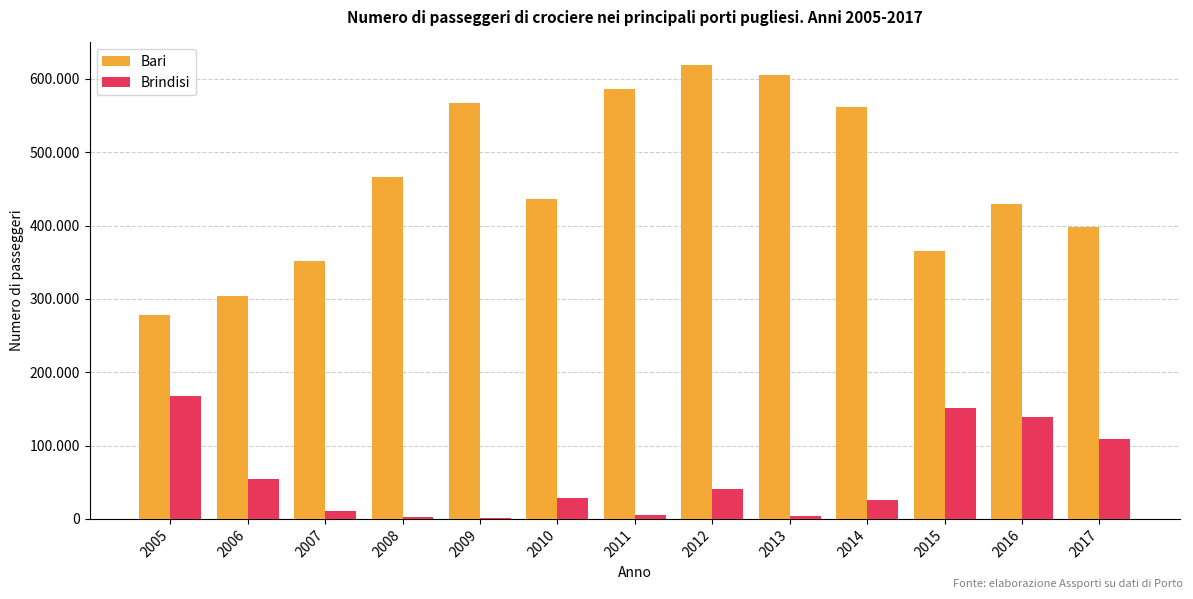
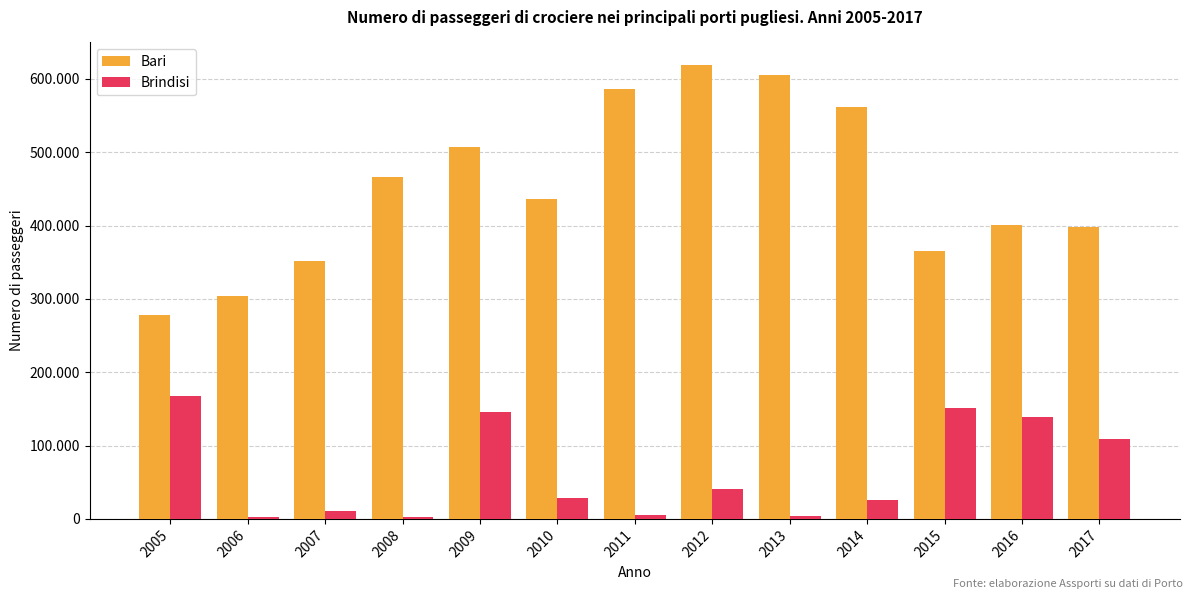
  {
    "Bari": {
      "2005": 280,
      "2006": 300,
      "2007": 350,
      "2008": 470,
-     "2009": 570,
+     "2009": 510,
      "2010": 440,
      "2011": 590,
      "2012": 620,
      "2013": 600,
      "2014": 560,
      "2015": 370,
-     "2016": 430,
+     "2016": 400,
      "2017": 400
    },
    "Brindisi": {
      "2005": 170,
-     "2006": 50,
+     "2006": 0,
      "2007": 10,
-     "2009": 0,
+     "2009": 150,
      "2010": 30,
      "2011": 10,
      "2012": 40,
      "2013": 0,
      "2014": 30,
      "2015": 150,
      "2016": 140,
      "2017": 110
    }
  }
